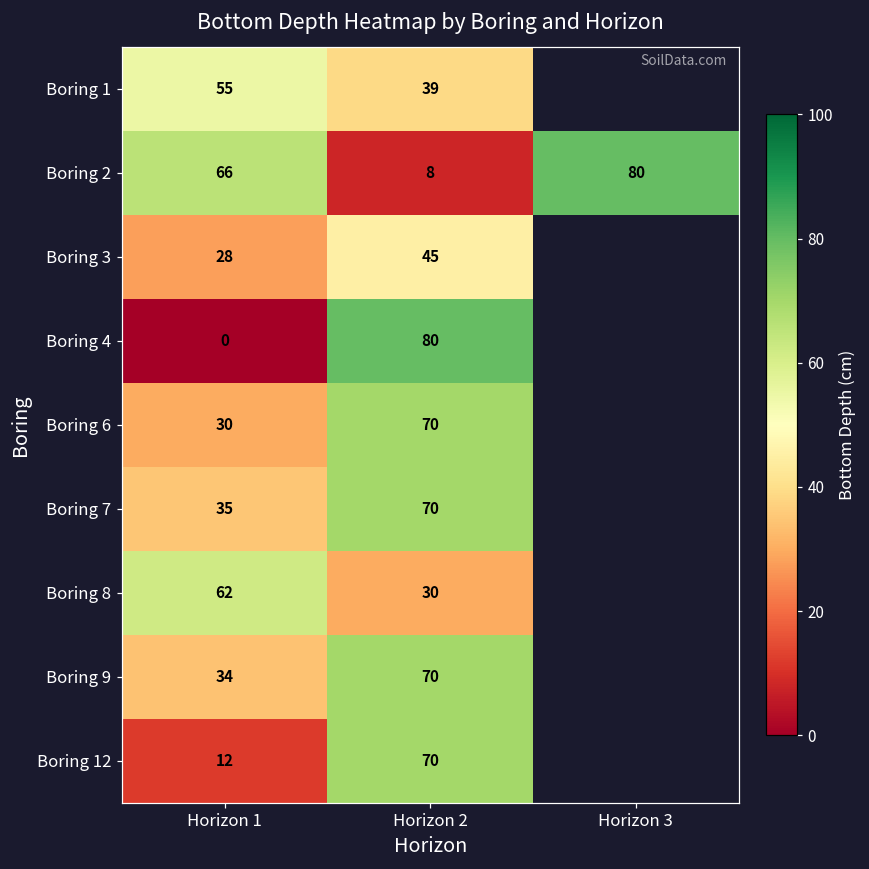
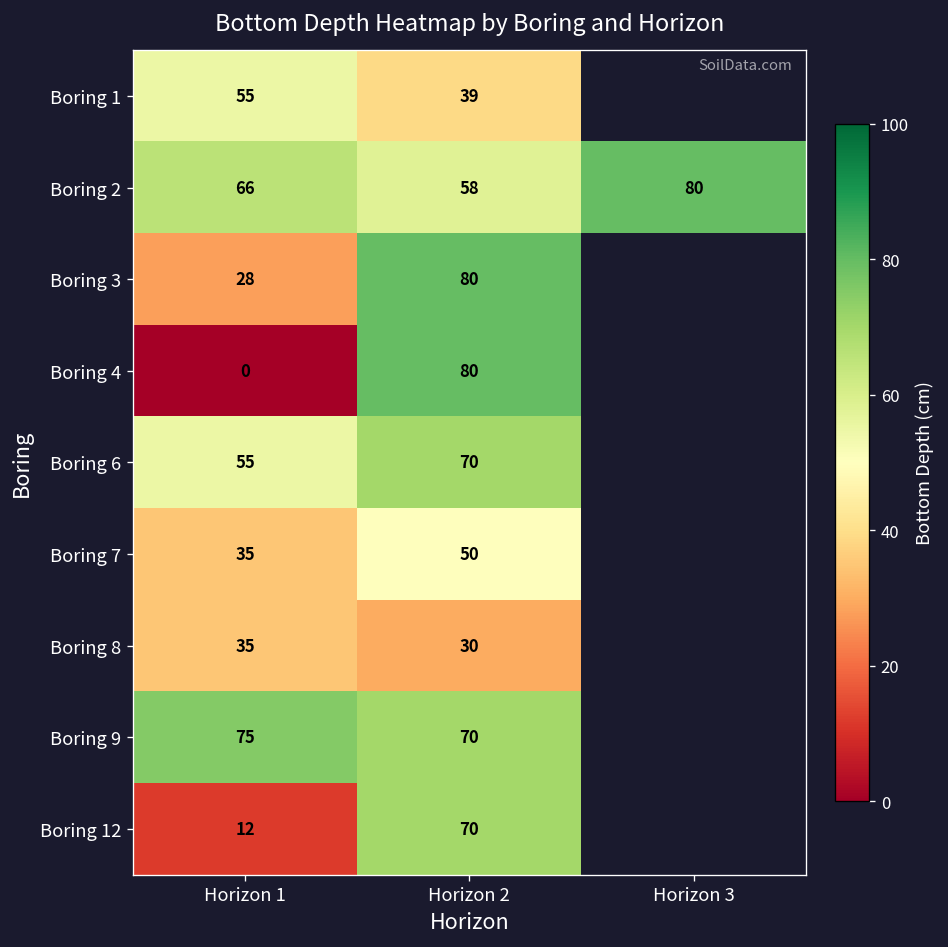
  {
    "Boring 1": {
      "Horizon 1": 55,
      "Horizon 2": 39
    },
    "Boring 2": {
      "Horizon 1": 66,
-     "Horizon 2": 8,
+     "Horizon 2": 58,
      "Horizon 3": 80
    },
    "Boring 3": {
      "Horizon 1": 28,
-     "Horizon 2": 45
+     "Horizon 2": 80
    },
    "Boring 4": {
      "Horizon 1": 0,
      "Horizon 2": 80
    },
    "Boring 6": {
-     "Horizon 1": 30,
+     "Horizon 1": 55,
      "Horizon 2": 70
    },
    "Boring 7": {
      "Horizon 1": 35,
-     "Horizon 2": 70
+     "Horizon 2": 50
    },
    "Boring 8": {
-     "Horizon 1": 62,
+     "Horizon 1": 35,
      "Horizon 2": 30
    },
    "Boring 9": {
-     "Horizon 1": 34,
+     "Horizon 1": 75,
      "Horizon 2": 70
    },
    "Boring 12": {
      "Horizon 1": 12,
      "Horizon 2": 70
    }
  }
